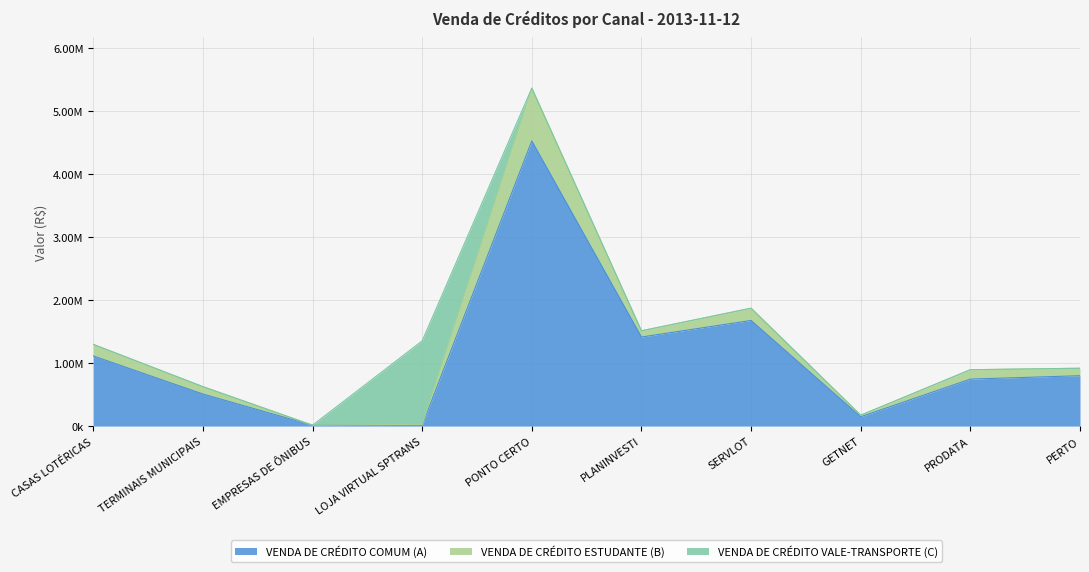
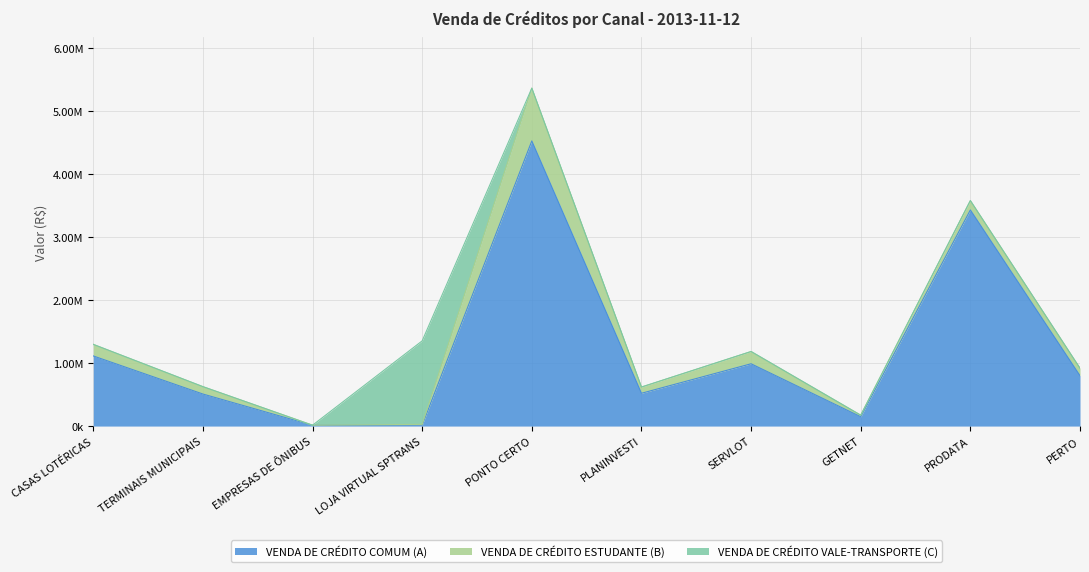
  {
    "VENDA DE CRÉDITO COMUM (A)": {
      "CASAS LOTÉRICAS": 1100000,
      "TERMINAIS MUNICIPAIS": 500000,
      "PONTO CERTO": 4500000,
-     "PLANINVESTI": 1400000,
-     "SERVLOT": 1700000,
-     "PRODATA": 700000,
+     "PLANINVESTI": 500000,
+     "SERVLOT": 1000000,
+     "PRODATA": 3400000,
      "PERTO": 800000
    }
  }
